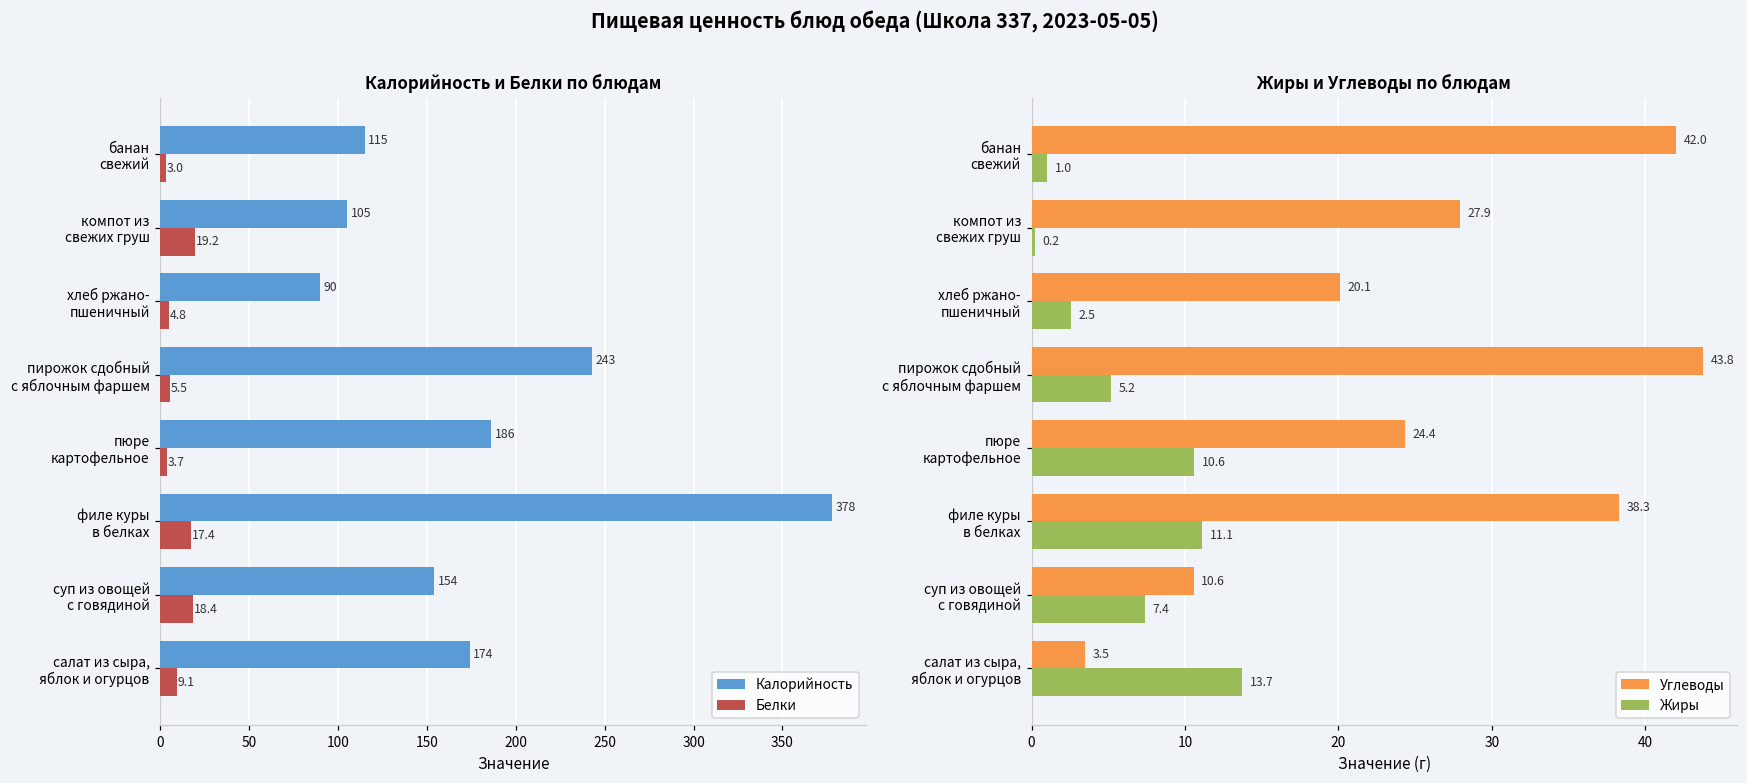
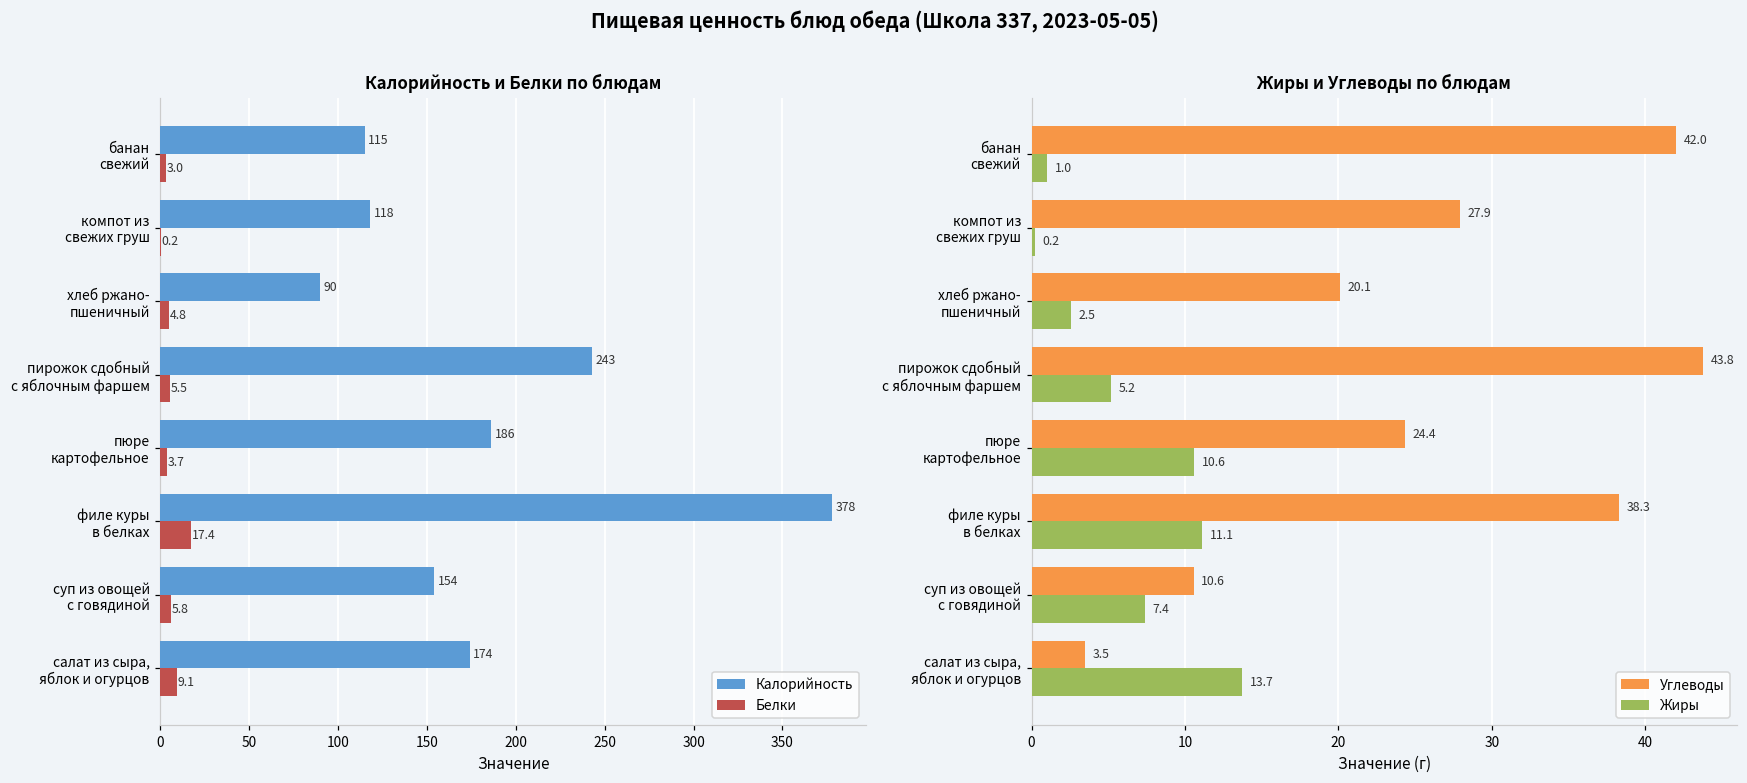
  {
    "Калорийность и Белки по блюдам": {
      "Калорийность": {
        "банан свежий": 115,
-       "компот из свежих груш": 105,
+       "компот из свежих груш": 118,
        "хлеб ржано- пшеничный": 90,
        "пирожок сдобный с яблочным фаршем": 243,
        "пюре картофельное": 186,
        "филе куры в белках": 378,
        "суп из овощей с говядиной": 154,
        "салат из сыра, яблок и огурцов": 174
      },
      "Белки": {
        "банан свежий": 3.0,
-       "компот из свежих груш": 19.2,
+       "компот из свежих груш": 0.2,
        "хлеб ржано- пшеничный": 4.8,
        "пирожок сдобный с яблочным фаршем": 5.5,
        "пюре картофельное": 3.7,
        "филе куры в белках": 17.4,
-       "суп из овощей с говядиной": 18.4,
+       "суп из овощей с говядиной": 5.8,
        "салат из сыра, яблок и огурцов": 9.1
      }
    },
    "Жиры и Углеводы по блюдам": {
      "Углеводы": {
        "банан свежий": 42.0,
        "компот из свежих груш": 27.9,
        "хлеб ржано- пшеничный": 20.1,
        "пирожок сдобный с яблочным фаршем": 43.8,
        "пюре картофельное": 24.4,
        "филе куры в белках": 38.3,
        "суп из овощей с говядиной": 10.6,
        "салат из сыра, яблок и огурцов": 3.5
      },
      "Жиры": {
        "банан свежий": 1.0,
        "компот из свежих груш": 0.2,
        "хлеб ржано- пшеничный": 2.5,
        "пирожок сдобный с яблочным фаршем": 5.2,
        "пюре картофельное": 10.6,
        "филе куры в белках": 11.1,
        "суп из овощей с говядиной": 7.4,
        "салат из сыра, яблок и огурцов": 13.7
      }
    }
  }
